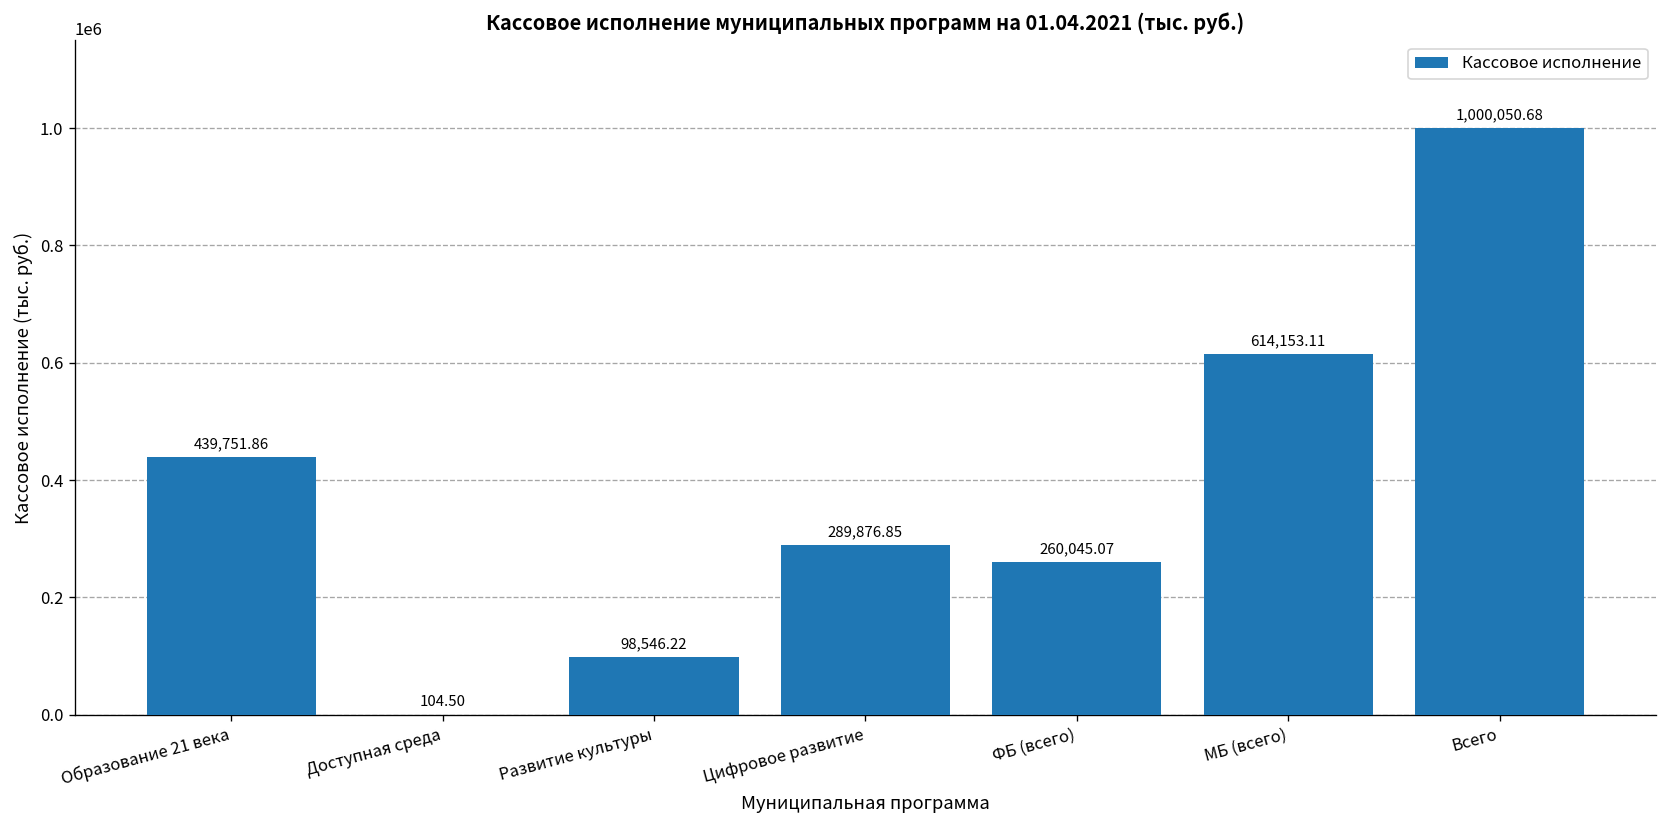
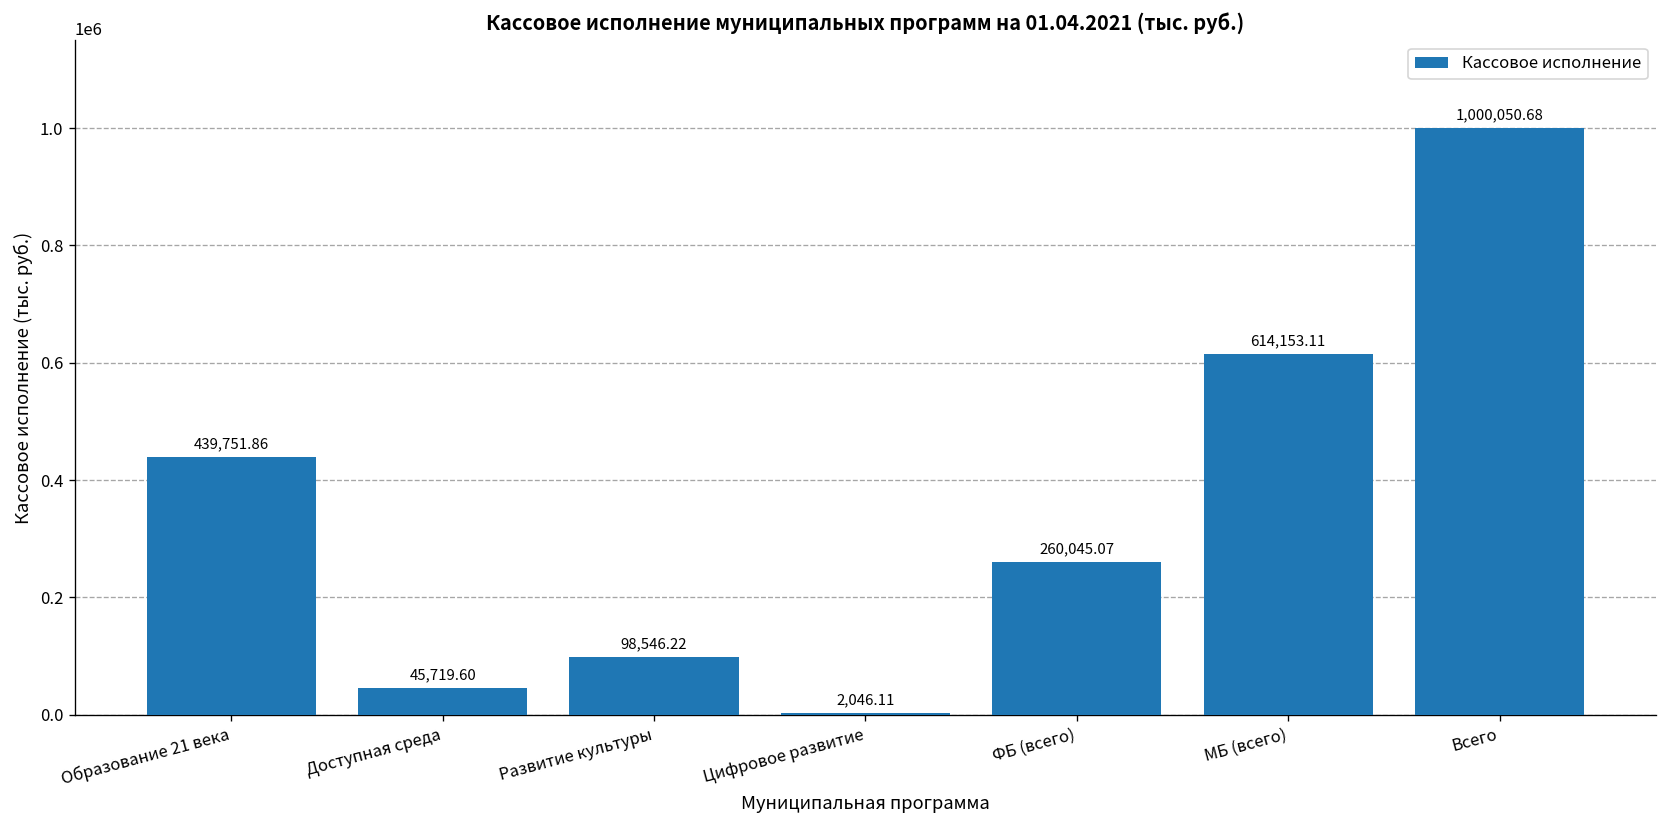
  {
    "Образование 21 века": "439,751.86",
-   "Доступная среда": "104.50",
+   "Доступная среда": "45,719.60",
    "Развитие культуры": "98,546.22",
-   "Цифровое развитие": "289,876.85",
+   "Цифровое развитие": "2,046.11",
    "ФБ (всего)": "260,045.07",
    "МБ (всего)": "614,153.11",
    "Всего": "1,000,050.68"
  }
